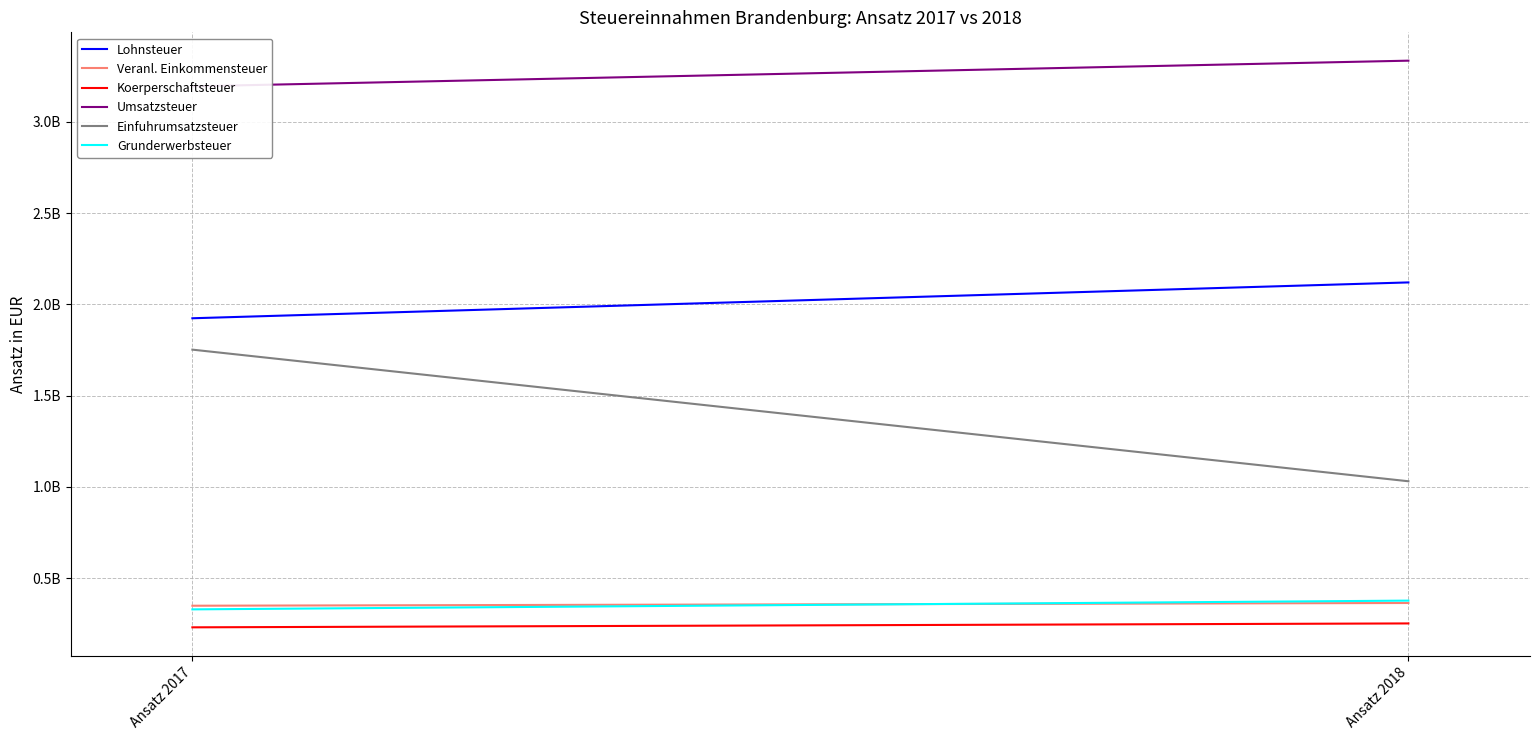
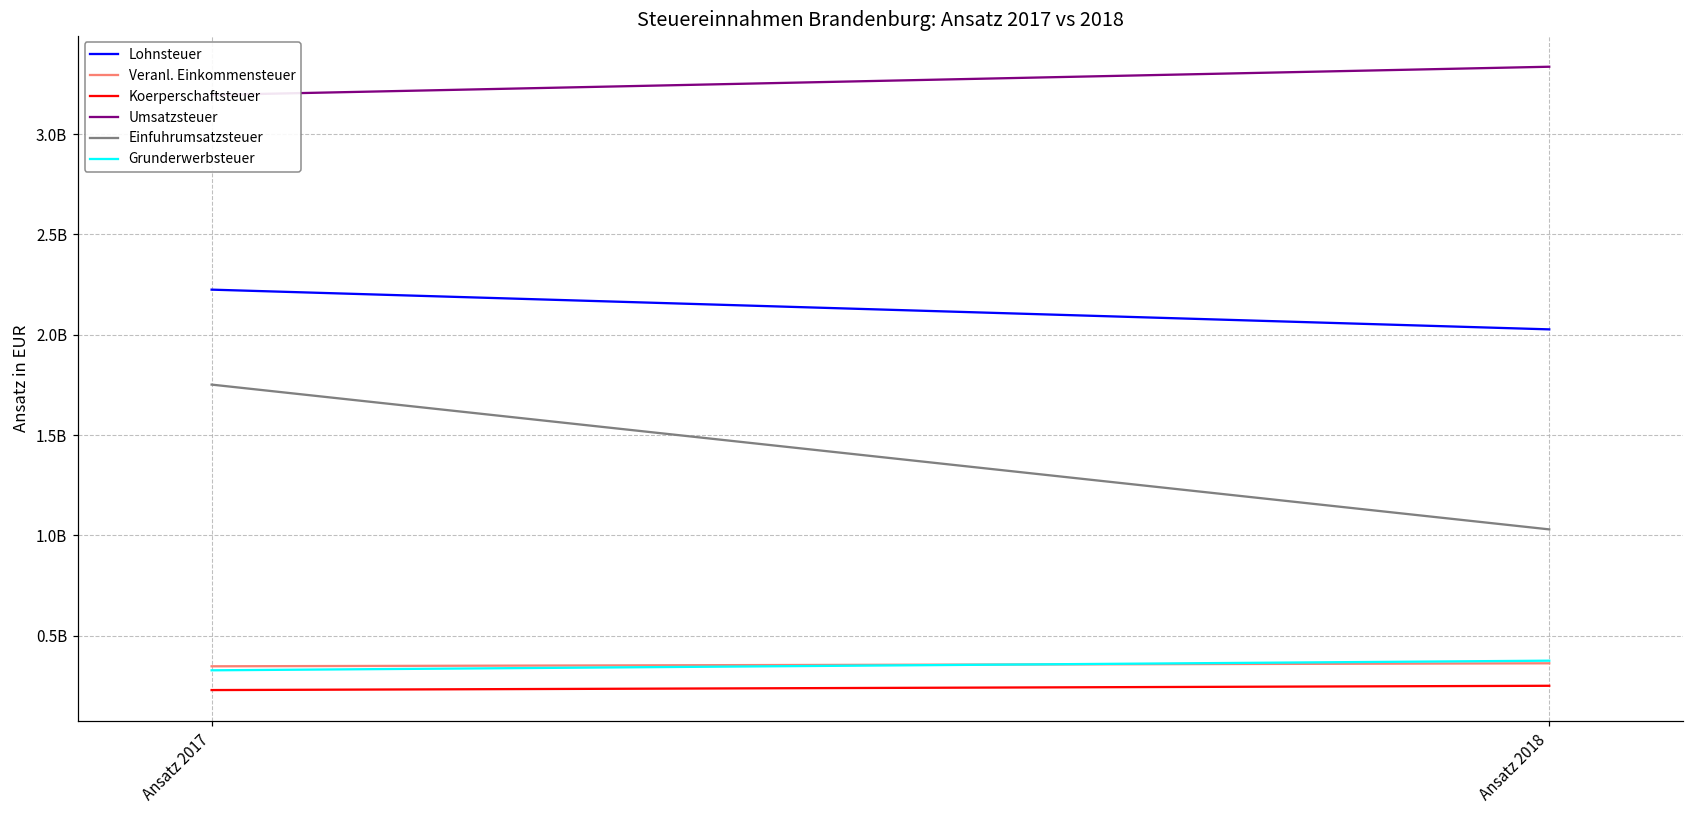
  {
    "Lohnsteuer": {
-     "Ansatz 2017": 1920000000,
-     "Ansatz 2018": 2120000000
+     "Ansatz 2017": 2230000000,
+     "Ansatz 2018": 2030000000
    },
    "Veranl. Einkommensteuer": {
      "Ansatz 2017": 350000000
    },
    "Koerperschaftsteuer": {
      "Ansatz 2017": 230000000,
      "Ansatz 2018": 250000000
    },
    "Umsatzsteuer": {
      "Ansatz 2018": 3340000000
    },
    "Einfuhrumsatzsteuer": {
      "Ansatz 2017": 1750000000,
      "Ansatz 2018": 1030000000
    },
    "Grunderwerbsteuer": {
      "Ansatz 2017": 330000000
    }
  }
